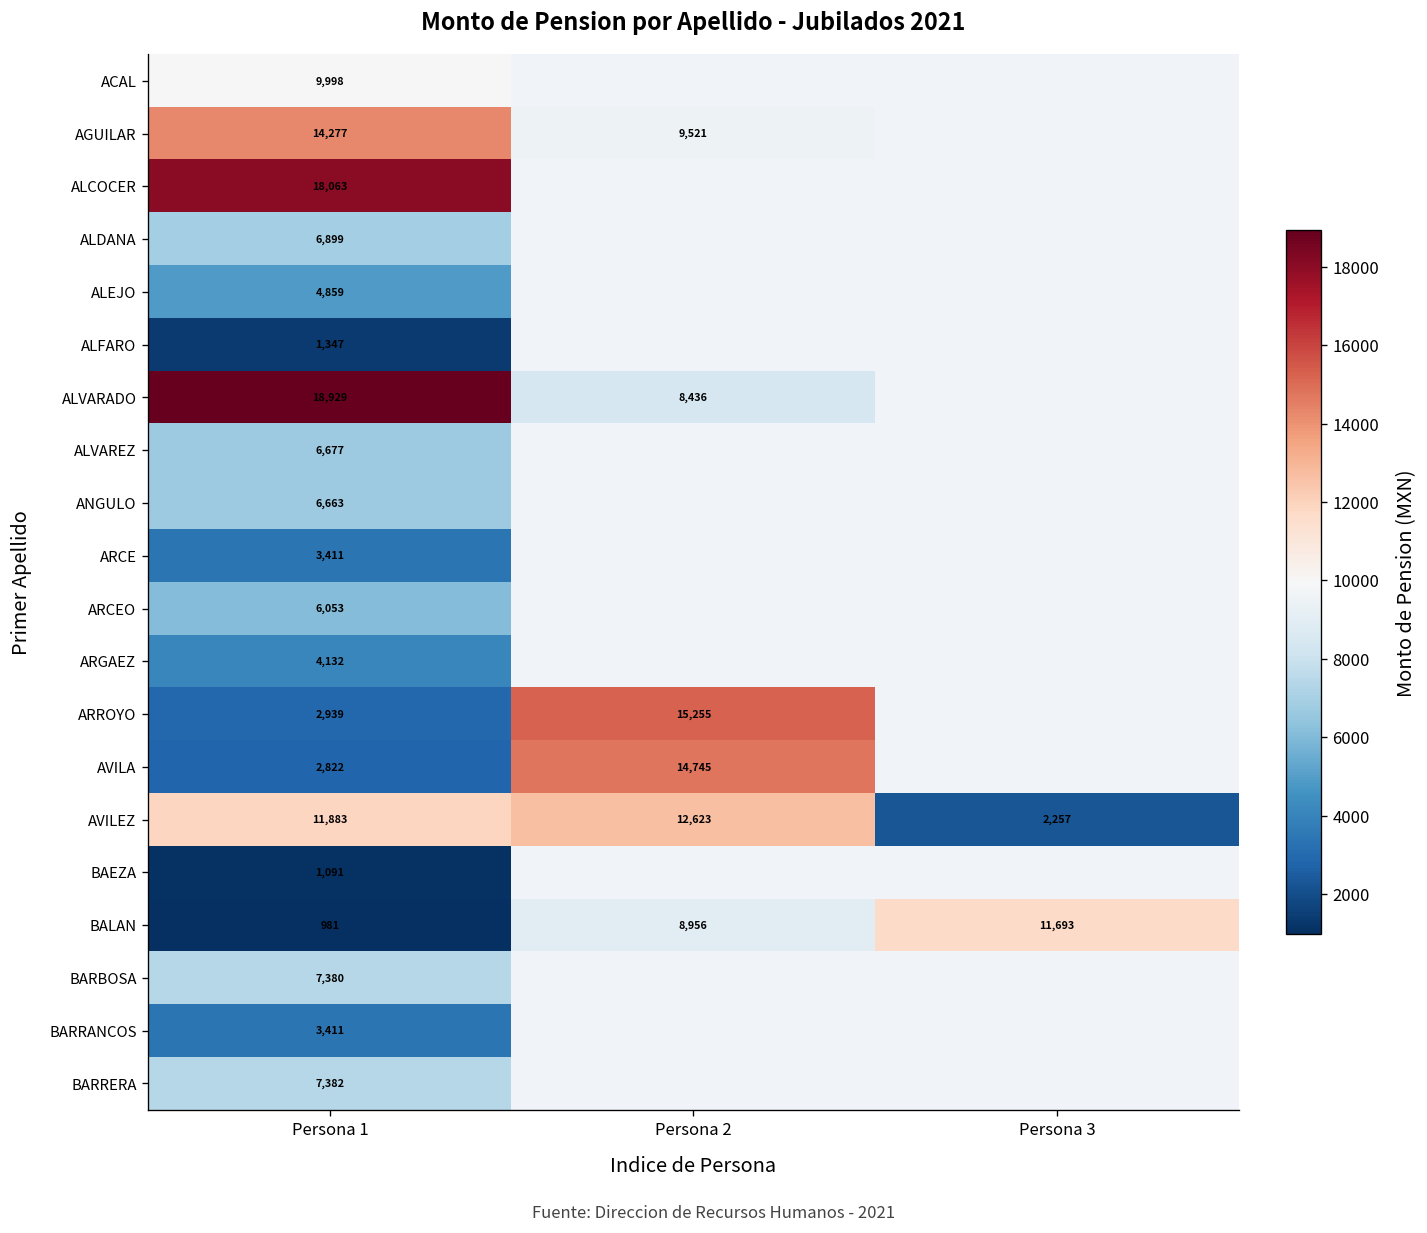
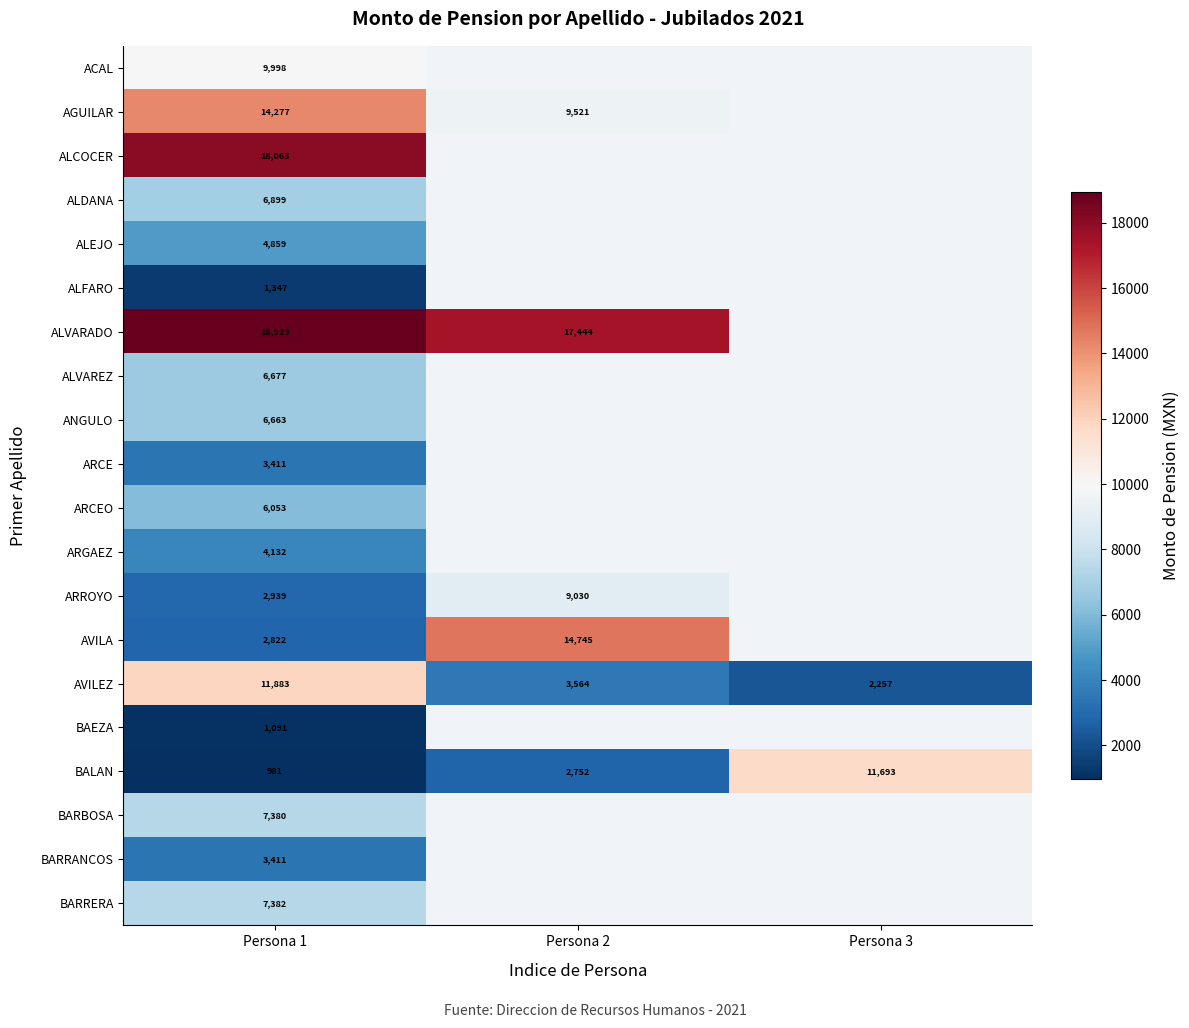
  {
    "ACAL": {
      "Persona 1": "9,998"
    },
    "AGUILAR": {
      "Persona 1": "14,277",
      "Persona 2": "9,521"
    },
    "ALCOCER": {
      "Persona 1": "18,063"
    },
    "ALDANA": {
      "Persona 1": "6,899"
    },
    "ALEJO": {
      "Persona 1": "4,859"
    },
    "ALFARO": {
      "Persona 1": "1,347"
    },
    "ALVARADO": {
      "Persona 1": "18,929",
-     "Persona 2": "8,436"
+     "Persona 2": "17,444"
    },
    "ALVAREZ": {
      "Persona 1": "6,677"
    },
    "ANGULO": {
      "Persona 1": "6,663"
    },
    "ARCE": {
      "Persona 1": "3,411"
    },
    "ARCEO": {
      "Persona 1": "6,053"
    },
    "ARGAEZ": {
      "Persona 1": "4,132"
    },
    "ARROYO": {
      "Persona 1": "2,939",
-     "Persona 2": "15,255"
+     "Persona 2": "9,030"
    },
    "AVILA": {
      "Persona 1": "2,822",
      "Persona 2": "14,745"
    },
    "AVILEZ": {
      "Persona 1": "11,883",
-     "Persona 2": "12,623",
+     "Persona 2": "3,564",
      "Persona 3": "2,257"
    },
    "BAEZA": {
      "Persona 1": "1,091"
    },
    "BALAN": {
      "Persona 1": "981",
-     "Persona 2": "8,956",
+     "Persona 2": "2,752",
      "Persona 3": "11,693"
    },
    "BARBOSA": {
      "Persona 1": "7,380"
    },
    "BARRANCOS": {
      "Persona 1": "3,411"
    },
    "BARRERA": {
      "Persona 1": "7,382"
    }
  }
